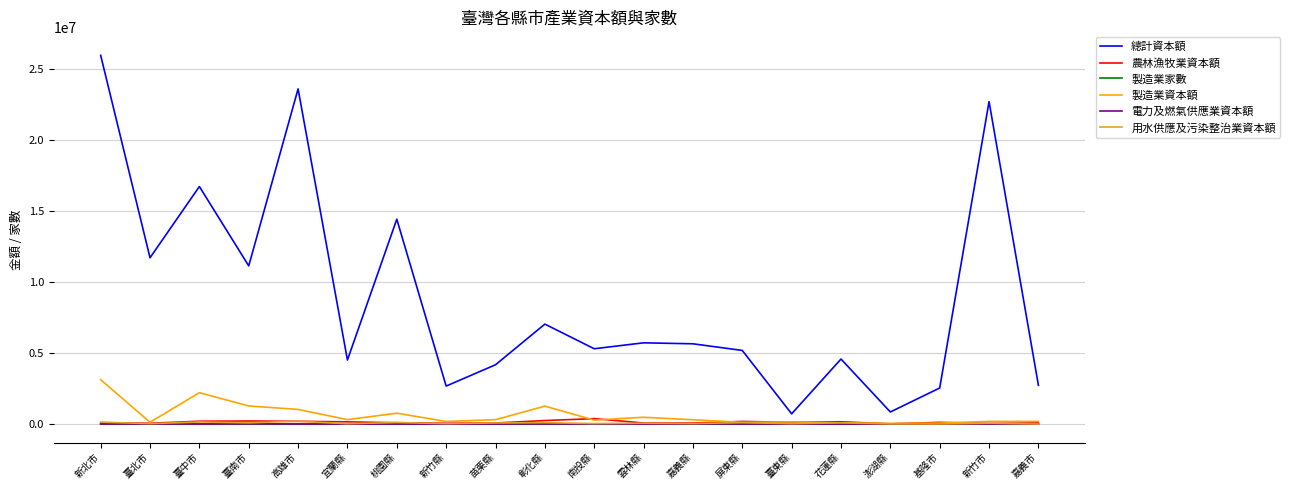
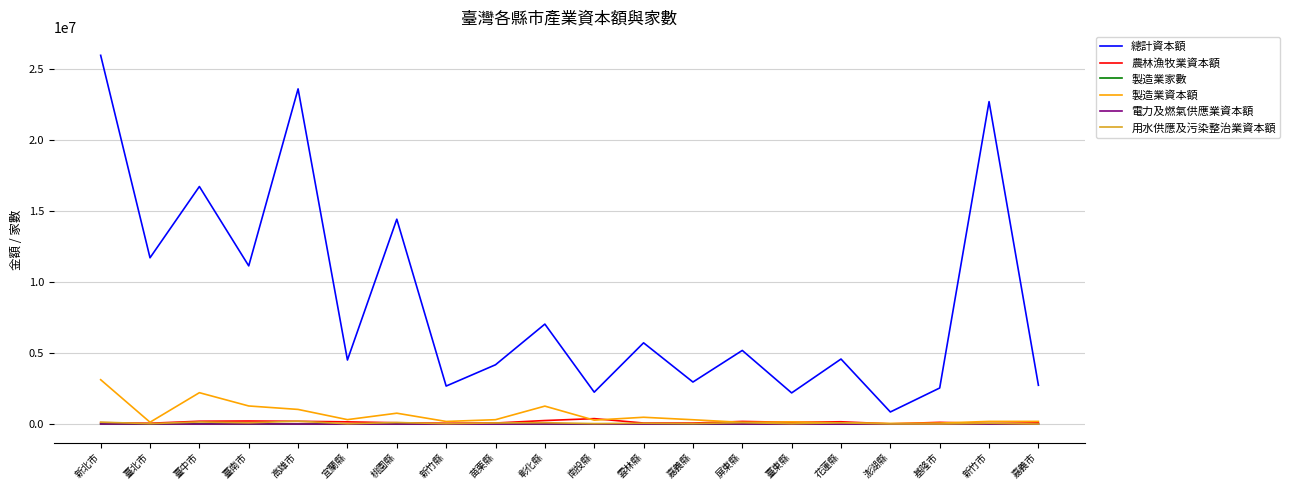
  {
    "總計資本額": {
      "新北市": 25900000,
      "臺北市": 11700000,
      "臺中市": 16700000,
      "臺南市": 11100000,
      "高雄市": 23600000,
      "宜蘭縣": 4500000,
      "桃園縣": 14400000,
      "新竹縣": 2700000,
      "苗栗縣": 4200000,
      "彰化縣": 7000000,
-     "南投縣": 5300000,
+     "南投縣": 2200000,
      "雲林縣": 5700000,
-     "嘉義縣": 5600000,
+     "嘉義縣": 3000000,
      "屏東縣": 5200000,
-     "臺東縣": 700000,
+     "臺東縣": 2200000,
      "花蓮縣": 4600000,
      "澎湖縣": 900000,
      "基隆市": 2500000,
      "新竹市": 22700000,
      "嘉義市": 2700000
    },
    "電力及燃氣供應業資本額": {
      "高雄市": 0
    }
  }
